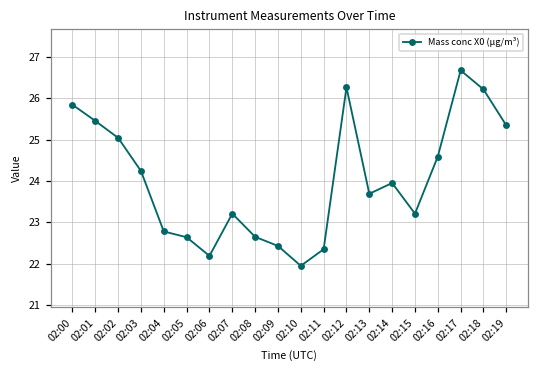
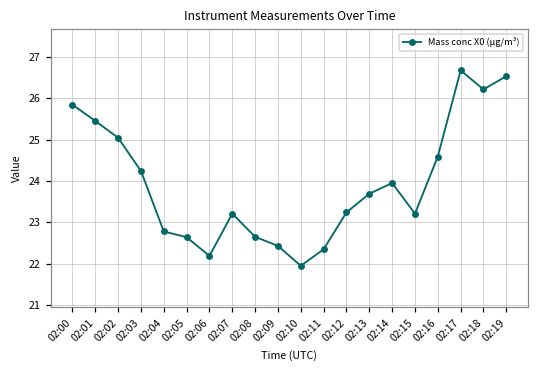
  {
    "02:00": 25.8,
    "02:01": 25.5,
    "02:02": 25.0,
    "02:03": 24.2,
    "02:04": 22.8,
    "02:05": 22.6,
    "02:06": 22.2,
    "02:07": 23.2,
    "02:08": 22.7,
    "02:09": 22.4,
    "02:10": 22.0,
    "02:11": 22.4,
-   "02:12": 26.3,
+   "02:12": 23.2,
    "02:13": 23.7,
    "02:14": 24.0,
    "02:15": 23.2,
    "02:16": 24.6,
    "02:17": 26.7,
    "02:18": 26.2,
-   "02:19": 25.3
+   "02:19": 26.5
  }
